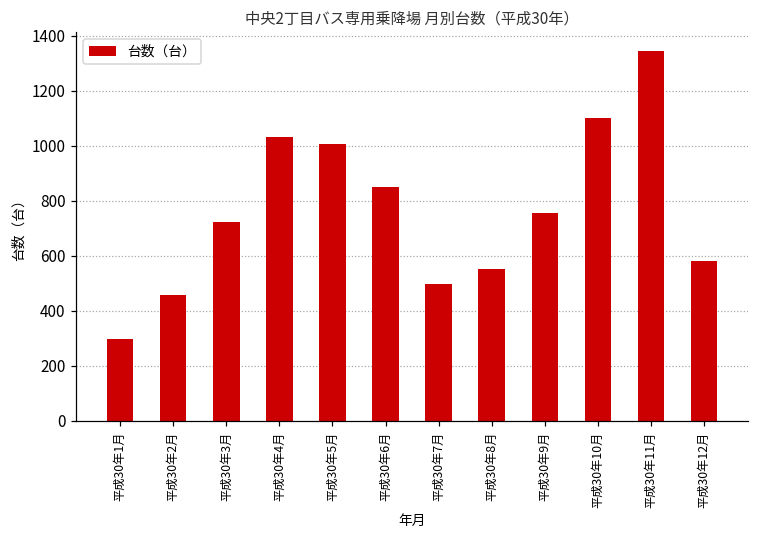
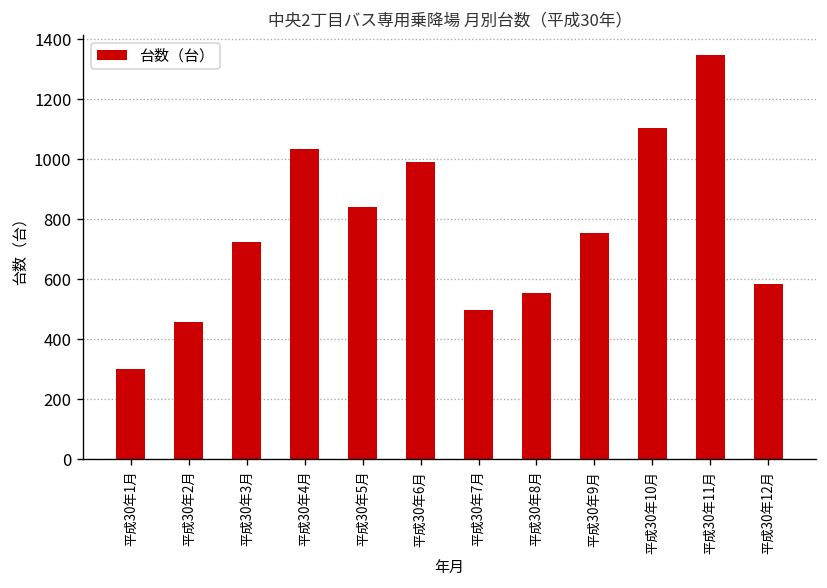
  {
    "平成30年1月": 300,
    "平成30年2月": 460,
    "平成30年3月": 720,
    "平成30年4月": 1030,
-   "平成30年5月": 1010,
-   "平成30年6月": 850,
+   "平成30年5月": 840,
+   "平成30年6月": 990,
    "平成30年7月": 500,
    "平成30年8月": 550,
    "平成30年9月": 760,
    "平成30年10月": 1100,
    "平成30年11月": 1350,
    "平成30年12月": 580
  }
